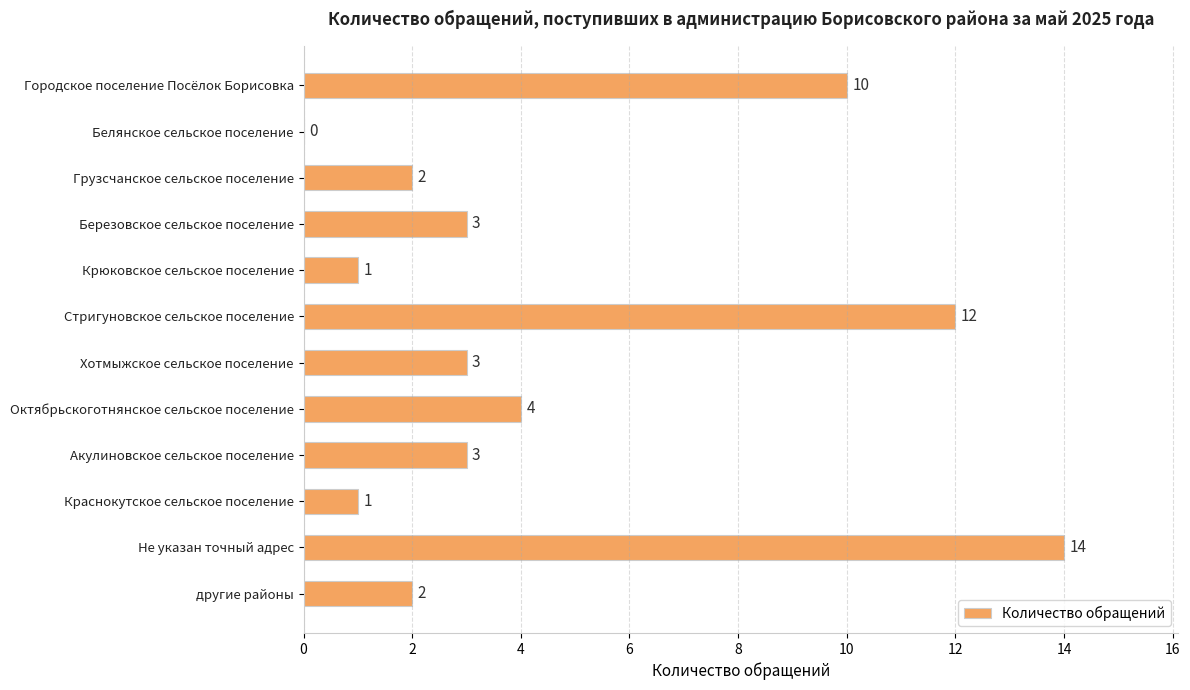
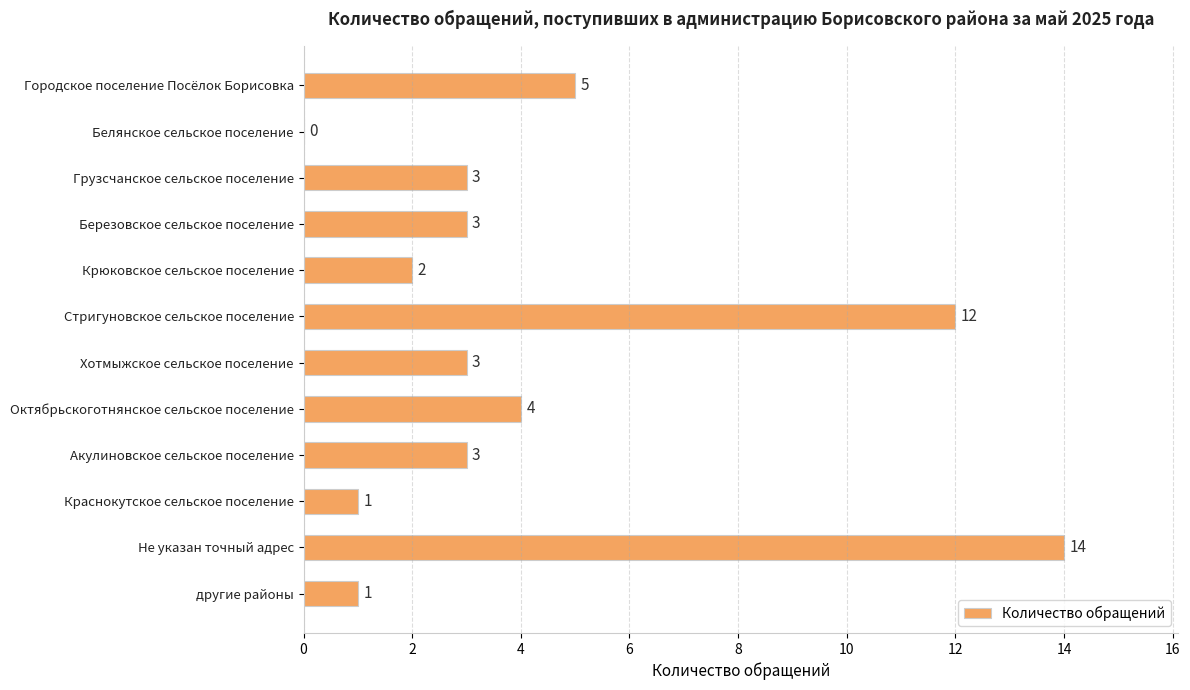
  {
-   "Городское поселение Посёлок Борисовка": 10,
+   "Городское поселение Посёлок Борисовка": 5,
    "Белянское сельское поселение": 0,
-   "Грузсчанское сельское поселение": 2,
+   "Грузсчанское сельское поселение": 3,
    "Березовское сельское поселение": 3,
-   "Крюковское сельское поселение": 1,
+   "Крюковское сельское поселение": 2,
    "Стригуновское сельское поселение": 12,
    "Хотмыжское сельское поселение": 3,
    "Октябрьскоготнянское сельское поселение": 4,
    "Акулиновское сельское поселение": 3,
    "Краснокутское сельское поселение": 1,
    "Не указан точный адрес": 14,
-   "другие районы": 2
+   "другие районы": 1
  }
